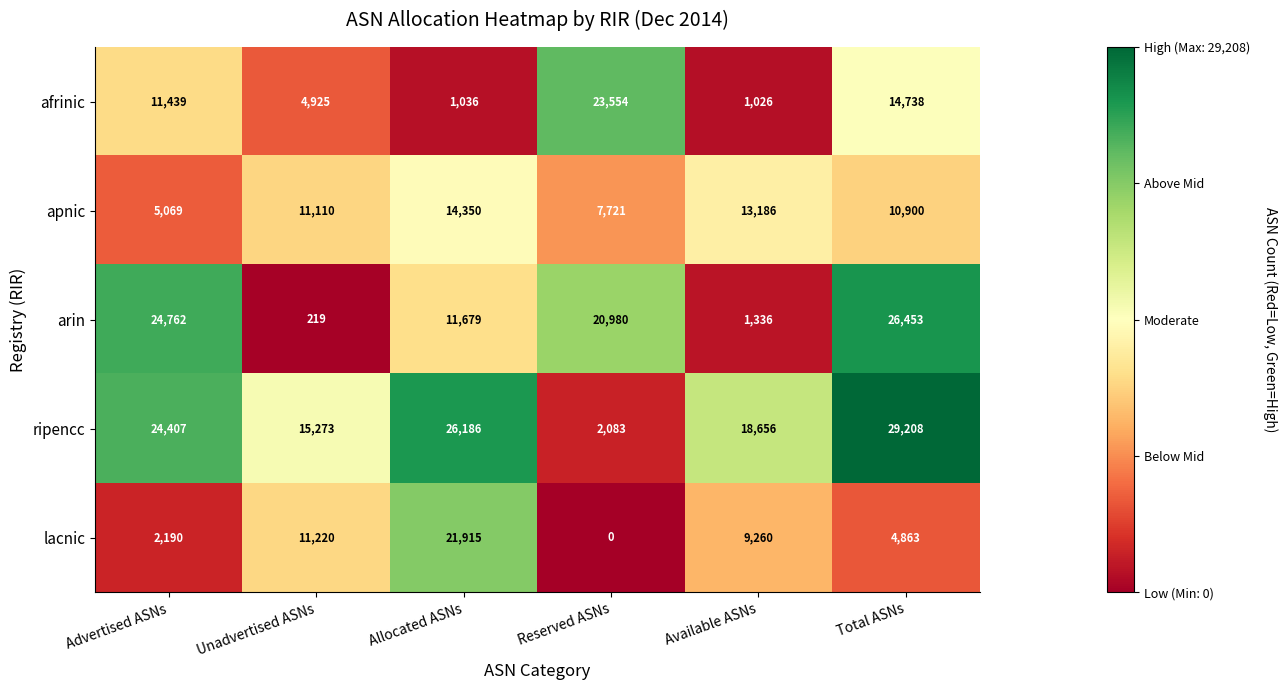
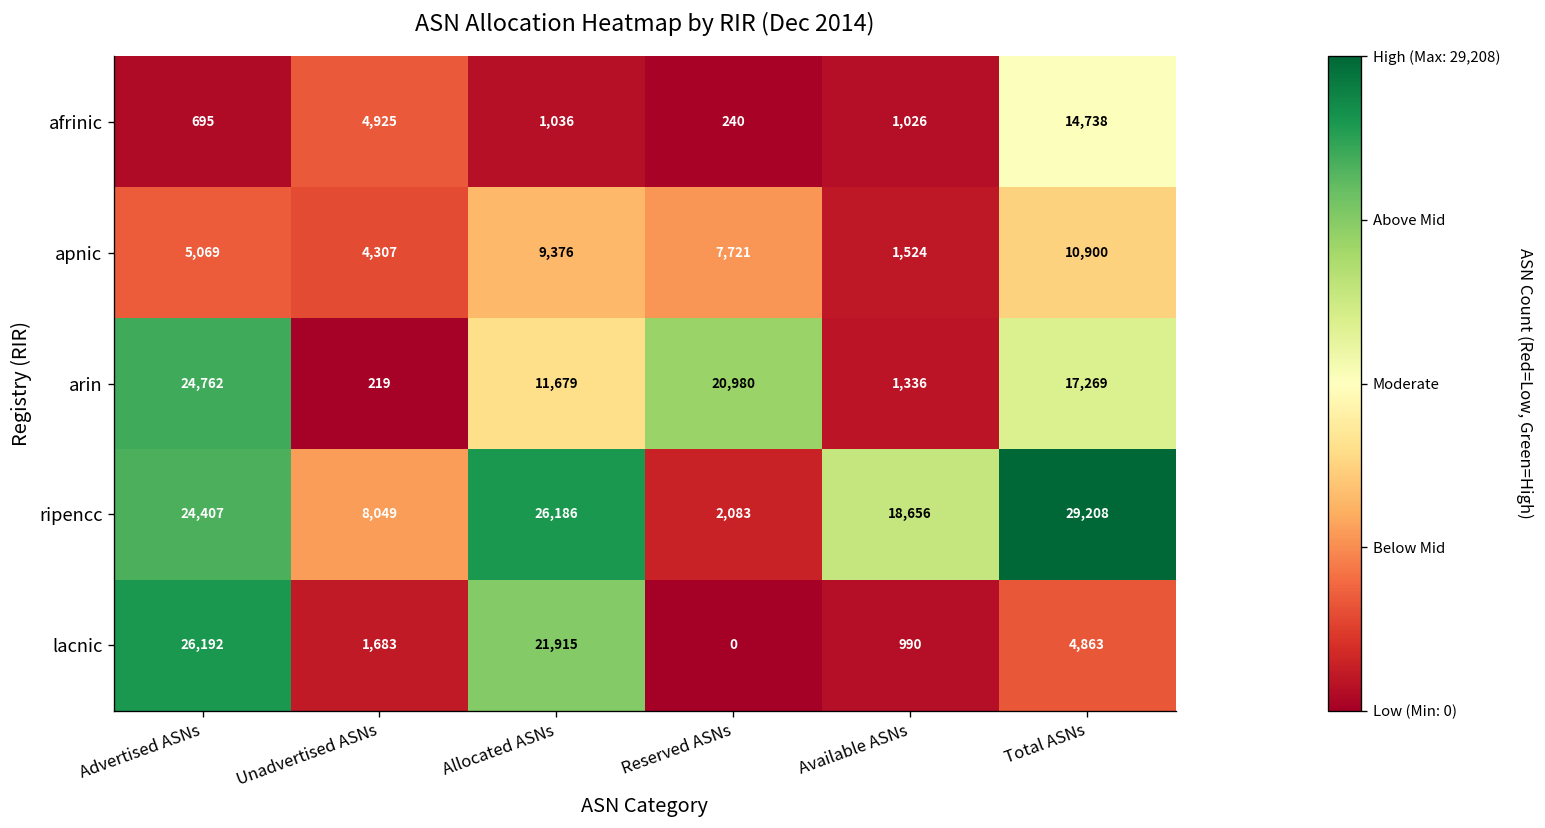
  {
    "afrinic": {
-     "Advertised ASNs": "11,439",
+     "Advertised ASNs": "695",
      "Unadvertised ASNs": "4,925",
      "Allocated ASNs": "1,036",
-     "Reserved ASNs": "23,554",
+     "Reserved ASNs": "240",
      "Available ASNs": "1,026",
      "Total ASNs": "14,738"
    },
    "apnic": {
      "Advertised ASNs": "5,069",
-     "Unadvertised ASNs": "11,110",
-     "Allocated ASNs": "14,350",
+     "Unadvertised ASNs": "4,307",
+     "Allocated ASNs": "9,376",
      "Reserved ASNs": "7,721",
-     "Available ASNs": "13,186",
+     "Available ASNs": "1,524",
      "Total ASNs": "10,900"
    },
    "arin": {
      "Advertised ASNs": "24,762",
      "Unadvertised ASNs": "219",
      "Allocated ASNs": "11,679",
      "Reserved ASNs": "20,980",
      "Available ASNs": "1,336",
-     "Total ASNs": "26,453"
+     "Total ASNs": "17,269"
    },
    "ripencc": {
      "Advertised ASNs": "24,407",
-     "Unadvertised ASNs": "15,273",
+     "Unadvertised ASNs": "8,049",
      "Allocated ASNs": "26,186",
      "Reserved ASNs": "2,083",
      "Available ASNs": "18,656",
      "Total ASNs": "29,208"
    },
    "lacnic": {
-     "Advertised ASNs": "2,190",
-     "Unadvertised ASNs": "11,220",
+     "Advertised ASNs": "26,192",
+     "Unadvertised ASNs": "1,683",
      "Allocated ASNs": "21,915",
      "Reserved ASNs": "0",
-     "Available ASNs": "9,260",
+     "Available ASNs": "990",
      "Total ASNs": "4,863"
    }
  }
